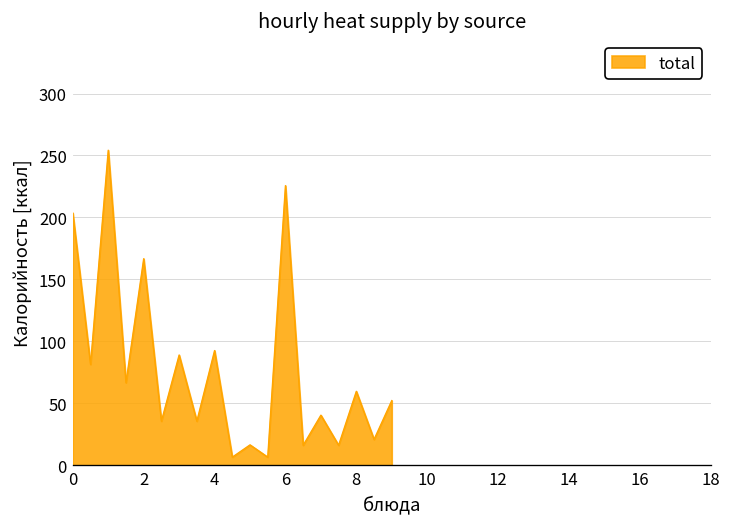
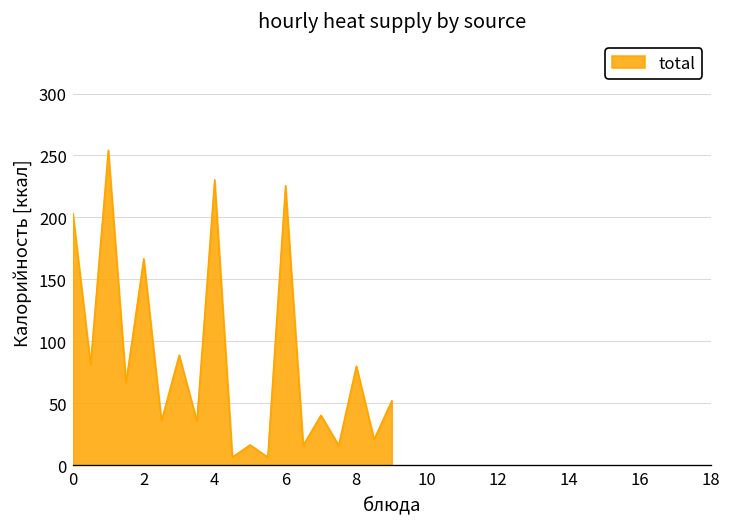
  {
    "0": 204,
    "2": 167,
-   "4": 93,
+   "4": 230,
    "6": 226,
-   "8": 60
+   "8": 80
  }
